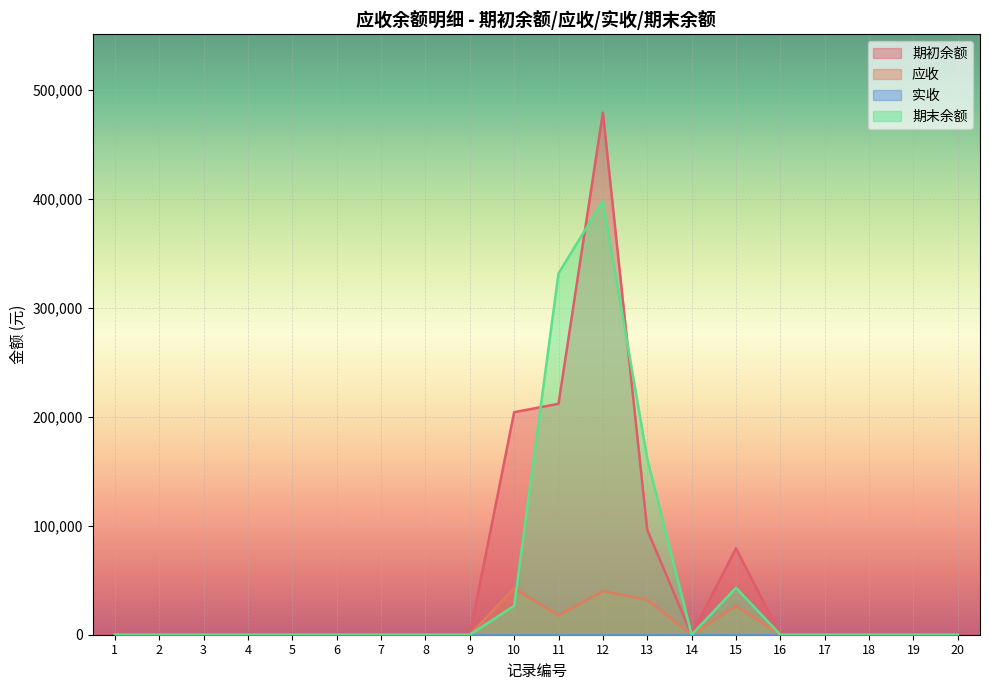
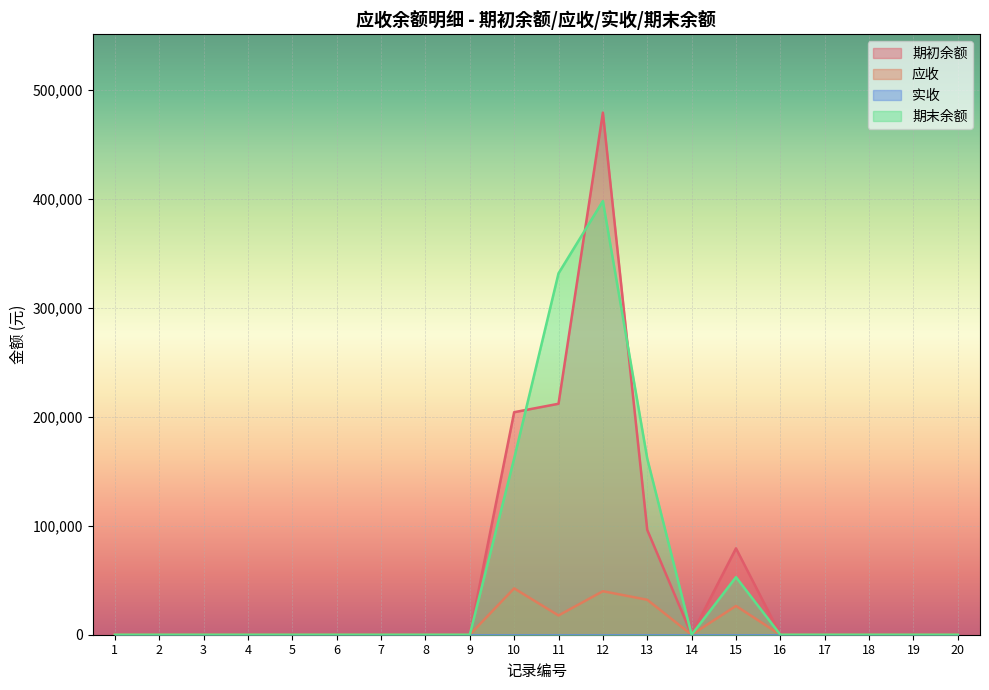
  {
    "实收": {
      "10": "0",
      "11": "0",
      "12": "0",
      "13": "0",
      "15": "0"
    },
    "期末余额": {
-     "10": "27,000",
+     "10": "162,000",
      "11": "332,000",
      "12": "398,000",
      "13": "162,000",
-     "15": "43,000"
+     "15": "53,000"
    }
  }
